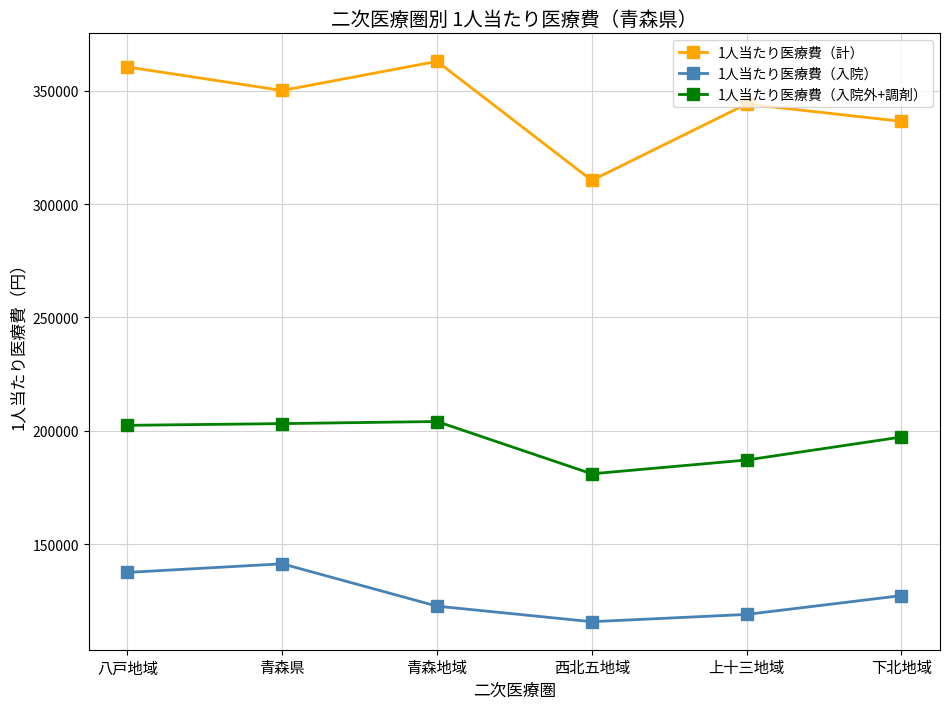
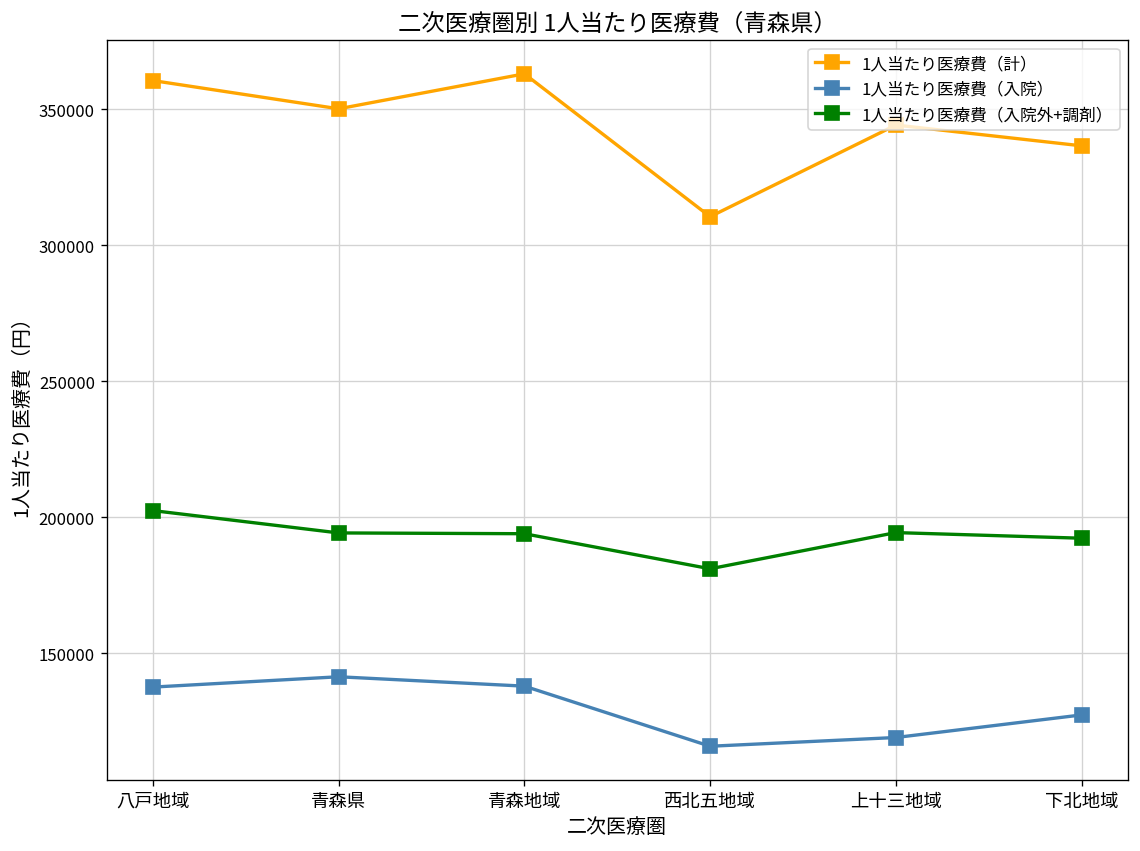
  {
    "1人当たり医療費（計）": {
      "八戸地域": 360000,
      "青森県": 350000,
      "青森地域": 363000,
      "西北五地域": 310000,
      "下北地域": 336000
    },
    "1人当たり医療費（入院）": {
      "八戸地域": 137000,
      "青森県": 141000,
-     "青森地域": 123000,
+     "青森地域": 138000,
      "西北五地域": 116000,
      "上十三地域": 119000,
      "下北地域": 127000
    },
    "1人当たり医療費（入院外+調剤）": {
      "八戸地域": 202000,
-     "青森県": 203000,
-     "青森地域": 204000,
+     "青森県": 194000,
+     "青森地域": 194000,
      "西北五地域": 181000,
-     "上十三地域": 187000,
-     "下北地域": 197000
+     "上十三地域": 194000,
+     "下北地域": 192000
    }
  }
